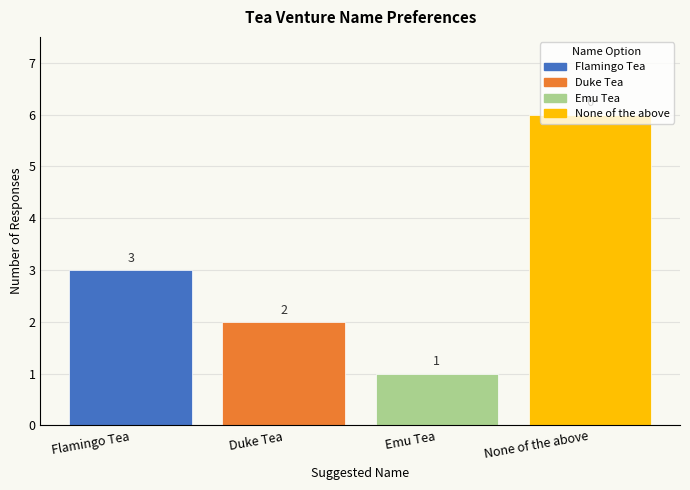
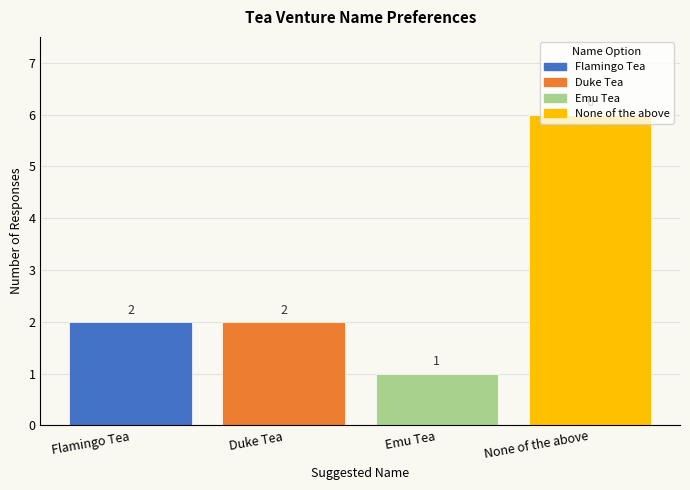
  {
-   "Flamingo Tea": 3,
+   "Flamingo Tea": 2,
    "Duke Tea": 2,
    "Emu Tea": 1
  }
